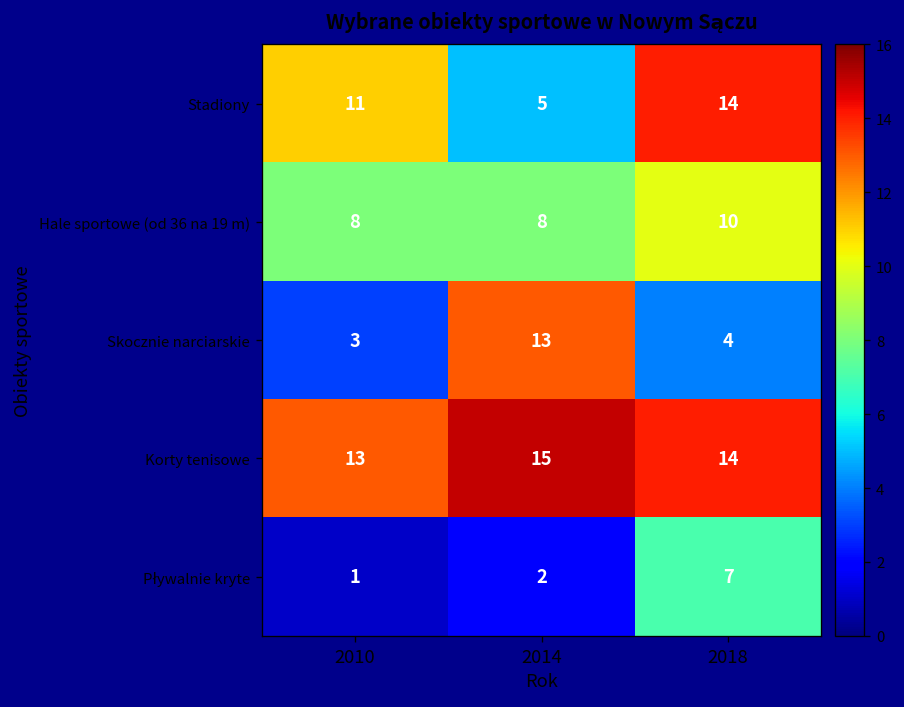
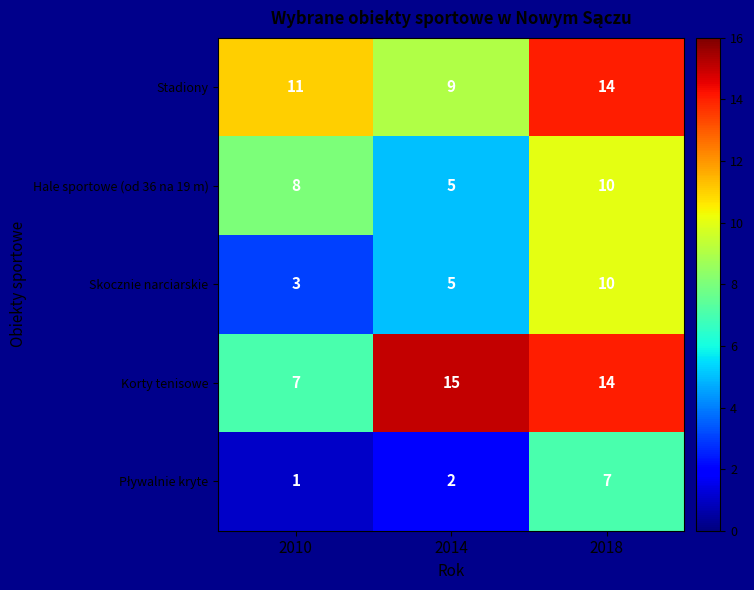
  {
    "Stadiony": {
      "2010": 11,
-     "2014": 5,
+     "2014": 9,
      "2018": 14
    },
    "Hale sportowe (od 36 na 19 m)": {
      "2010": 8,
-     "2014": 8,
+     "2014": 5,
      "2018": 10
    },
    "Skocznie narciarskie": {
      "2010": 3,
-     "2014": 13,
-     "2018": 4
+     "2014": 5,
+     "2018": 10
    },
    "Korty tenisowe": {
-     "2010": 13,
+     "2010": 7,
      "2014": 15,
      "2018": 14
    },
    "Pływalnie kryte": {
      "2010": 1,
      "2014": 2,
      "2018": 7
    }
  }
